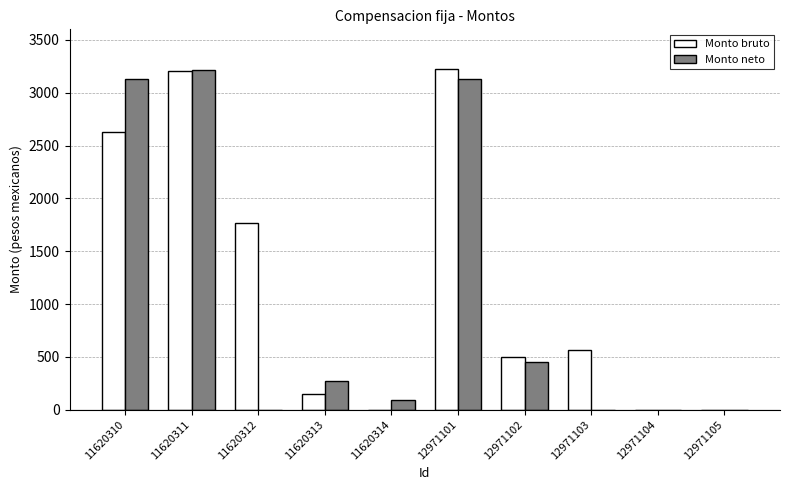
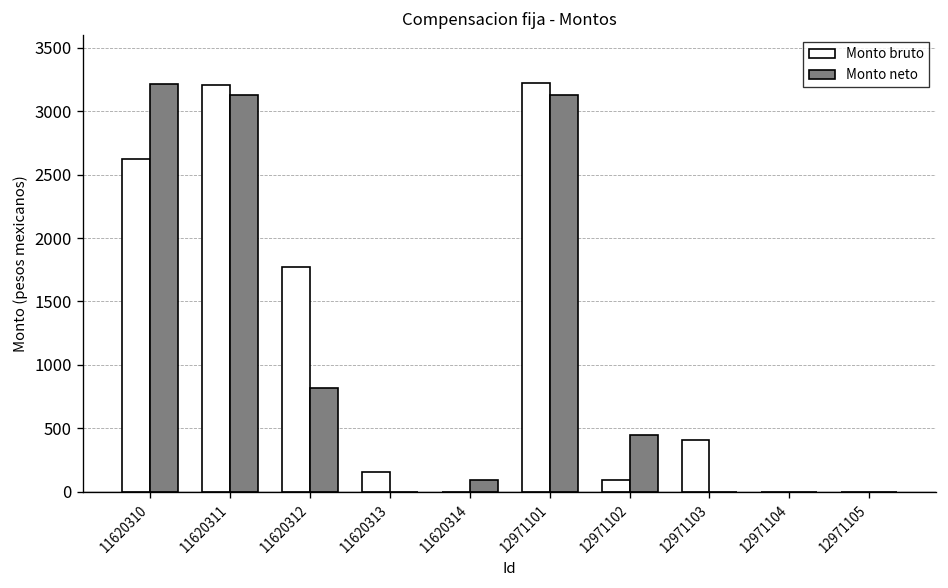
  {
    "Monto bruto": {
      "11620310": 2630,
      "11620311": 3210,
      "11620312": 1770,
      "11620313": 150,
      "11620314": 0,
      "12971101": 3230,
-     "12971102": 500,
-     "12971103": 570,
+     "12971102": 90,
+     "12971103": 410,
      "12971104": 0,
      "12971105": 0
    },
    "Monto neto": {
-     "11620310": 3130,
-     "11620311": 3210,
-     "11620312": 0,
-     "11620313": 270,
+     "11620310": 3210,
+     "11620311": 3130,
+     "11620312": 820,
+     "11620313": 0,
      "11620314": 90,
      "12971101": 3130,
      "12971102": 450,
      "12971103": 0,
      "12971104": 0,
      "12971105": 0
    }
  }
